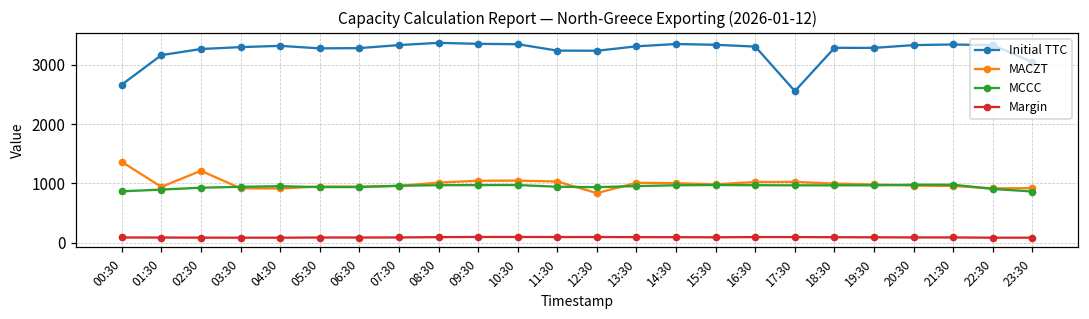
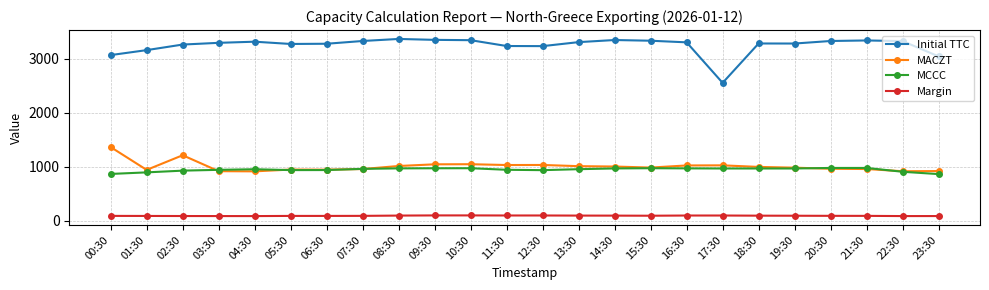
  {
    "Initial TTC": {
-     "00:30": 2700,
+     "00:30": 3100,
      "01:30": 3200,
      "02:30": 3300,
      "03:30": 3300,
      "04:30": 3300,
      "05:30": 3300,
      "06:30": 3300,
      "07:30": 3300,
      "08:30": 3400,
      "09:30": 3300,
      "10:30": 3300,
      "11:30": 3200,
      "12:30": 3200,
      "13:30": 3300,
      "14:30": 3300,
      "15:30": 3300,
      "16:30": 3300,
      "17:30": 2600,
      "18:30": 3300,
      "19:30": 3300,
      "20:30": 3300,
      "21:30": 3300
    },
    "MACZT": {
      "00:30": 1400,
      "02:30": 1200,
      "09:30": 1000,
      "10:30": 1000,
      "11:30": 1000,
-     "12:30": 800,
+     "12:30": 1000,
      "13:30": 1000,
      "16:30": 1000,
      "17:30": 1000,
      "23:30": 900
    },
    "MCCC": {
      "00:30": 900,
      "02:30": 900,
      "09:30": 1000,
      "10:30": 1000,
      "11:30": 900,
      "12:30": 900,
      "13:30": 1000,
      "16:30": 1000,
      "17:30": 1000,
      "23:30": 900
    },
    "Margin": {
      "00:30": 100,
      "01:30": 100,
      "02:30": 100,
      "03:30": 100,
      "04:30": 100,
      "05:30": 100,
      "06:30": 100,
      "07:30": 100,
      "08:30": 100,
      "09:30": 100,
      "10:30": 100,
      "11:30": 100,
      "12:30": 100,
      "13:30": 100,
      "14:30": 100,
      "15:30": 100,
      "16:30": 100,
      "17:30": 100,
      "18:30": 100,
      "19:30": 100,
      "20:30": 100,
      "21:30": 100,
      "22:30": 100,
      "23:30": 100
    }
  }
